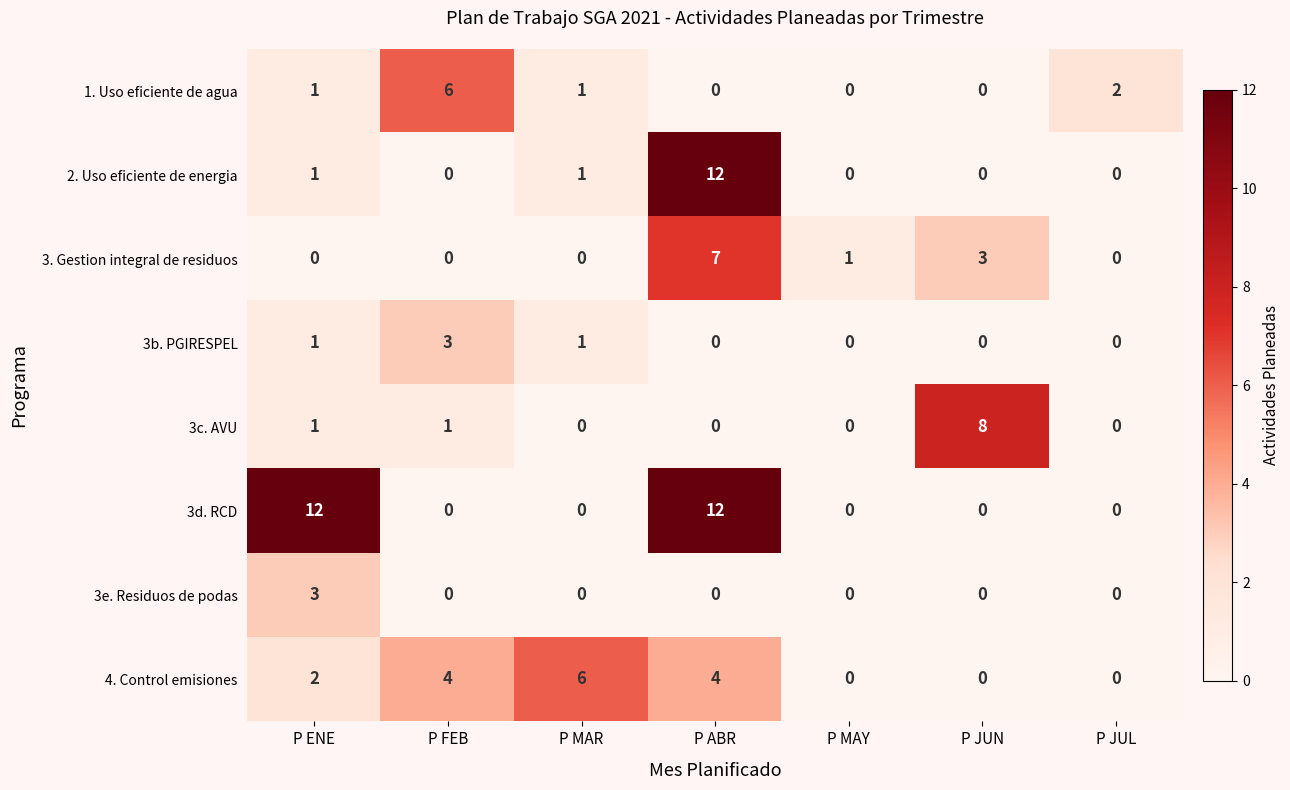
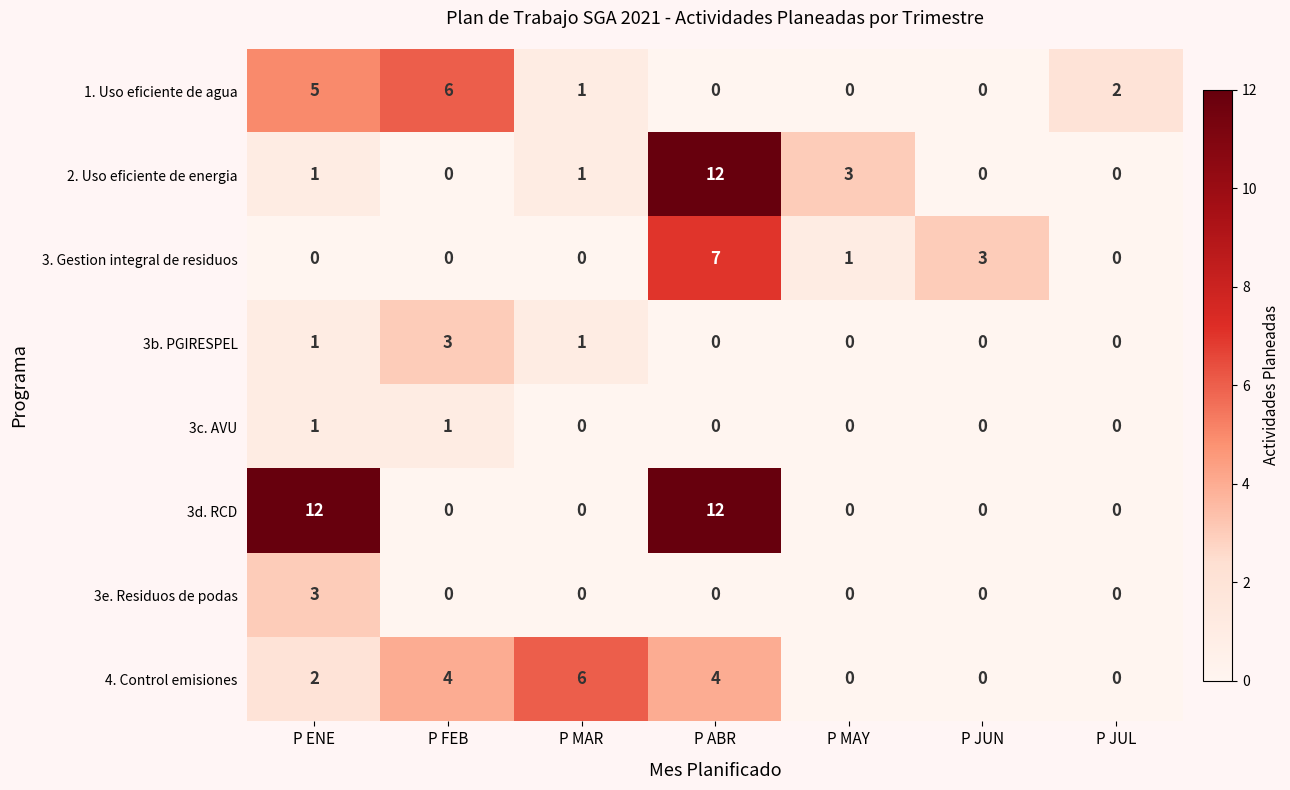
  {
    "1. Uso eficiente de agua": {
-     "P ENE": 1,
+     "P ENE": 5,
      "P FEB": 6,
      "P MAR": 1,
      "P ABR": 0,
      "P MAY": 0,
      "P JUN": 0,
      "P JUL": 2
    },
    "2. Uso eficiente de energia": {
      "P ENE": 1,
      "P FEB": 0,
      "P MAR": 1,
      "P ABR": 12,
-     "P MAY": 0,
+     "P MAY": 3,
      "P JUN": 0,
      "P JUL": 0
    },
    "3. Gestion integral de residuos": {
      "P ENE": 0,
      "P FEB": 0,
      "P MAR": 0,
      "P ABR": 7,
      "P MAY": 1,
      "P JUN": 3,
      "P JUL": 0
    },
    "3b. PGIRESPEL": {
      "P ENE": 1,
      "P FEB": 3,
      "P MAR": 1,
      "P ABR": 0,
      "P MAY": 0,
      "P JUN": 0,
      "P JUL": 0
    },
    "3c. AVU": {
      "P ENE": 1,
      "P FEB": 1,
      "P MAR": 0,
      "P ABR": 0,
      "P MAY": 0,
-     "P JUN": 8,
+     "P JUN": 0,
      "P JUL": 0
    },
    "3d. RCD": {
      "P ENE": 12,
      "P FEB": 0,
      "P MAR": 0,
      "P ABR": 12,
      "P MAY": 0,
      "P JUN": 0,
      "P JUL": 0
    },
    "3e. Residuos de podas": {
      "P ENE": 3,
      "P FEB": 0,
      "P MAR": 0,
      "P ABR": 0,
      "P MAY": 0,
      "P JUN": 0,
      "P JUL": 0
    },
    "4. Control emisiones": {
      "P ENE": 2,
      "P FEB": 4,
      "P MAR": 6,
      "P ABR": 4,
      "P MAY": 0,
      "P JUN": 0,
      "P JUL": 0
    }
  }
